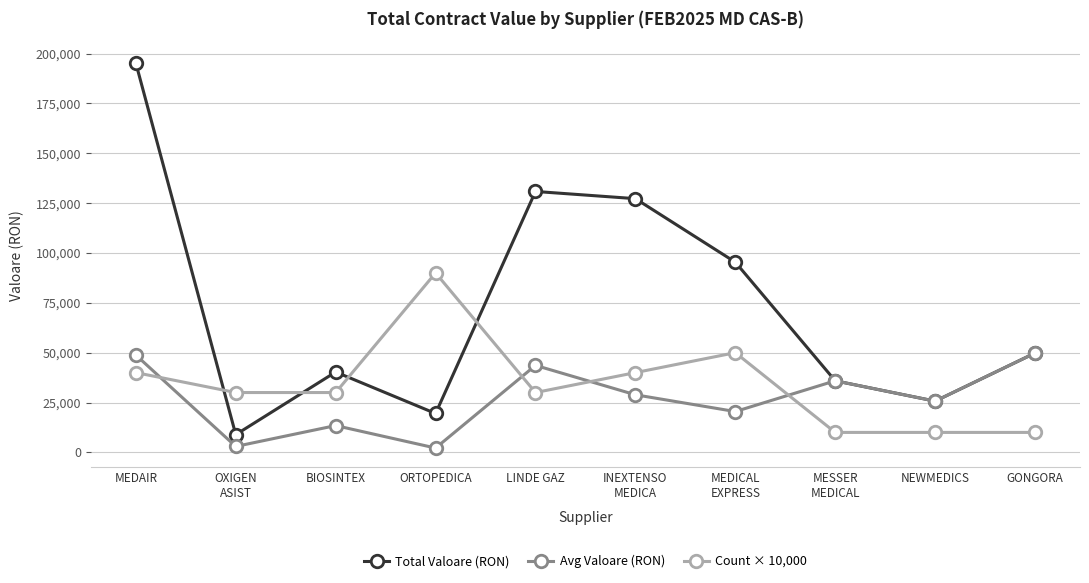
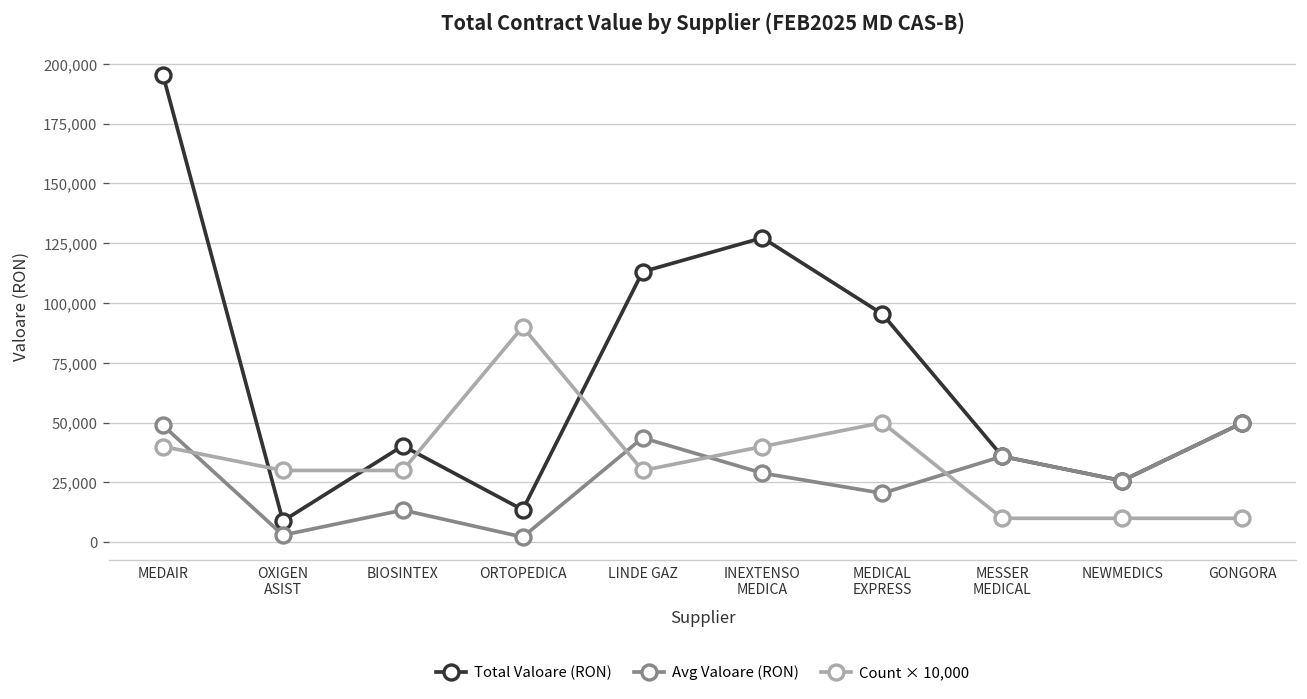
  {
    "Total Valoare (RON)": {
      "MEDAIR": "195,000",
      "OXIGEN ASIST": "9,000",
      "BIOSINTEX": "40,000",
-     "ORTOPEDICA": "19,000",
-     "LINDE GAZ": "131,000",
+     "ORTOPEDICA": "14,000",
+     "LINDE GAZ": "113,000",
      "INEXTENSO MEDICA": "127,000",
      "MEDICAL EXPRESS": "95,000"
    }
  }
